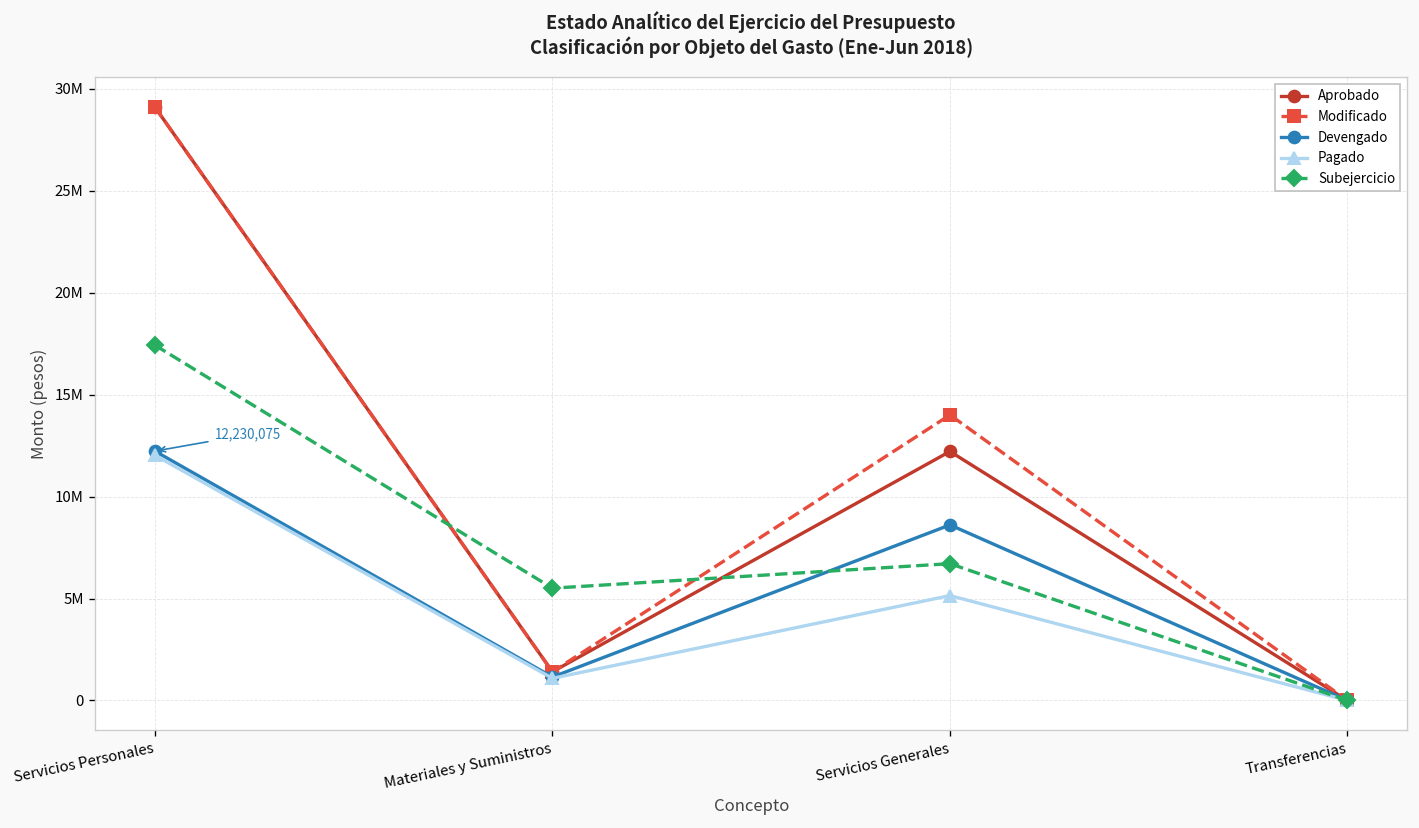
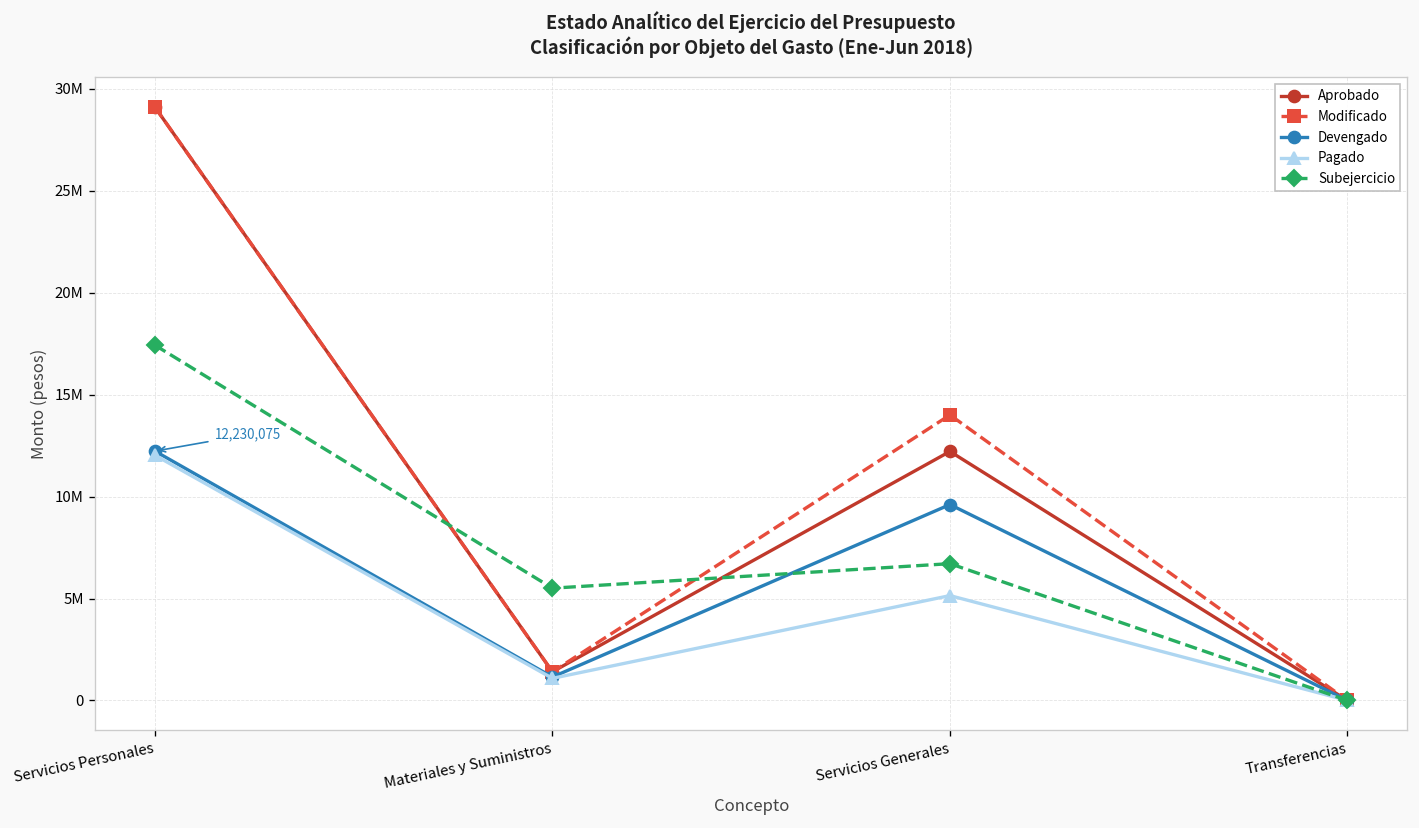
  {
    "Devengado": {
-     "Servicios Generales": 8600000
+     "Servicios Generales": 9600000
    },
    "Pagado": {
      "Servicios Personales": 12000000,
      "Servicios Generales": 5100000
    },
    "Subejercicio": {
      "Servicios Personales": 17400000,
      "Materiales y Suministros": 5500000,
      "Servicios Generales": 6700000
    }
  }
